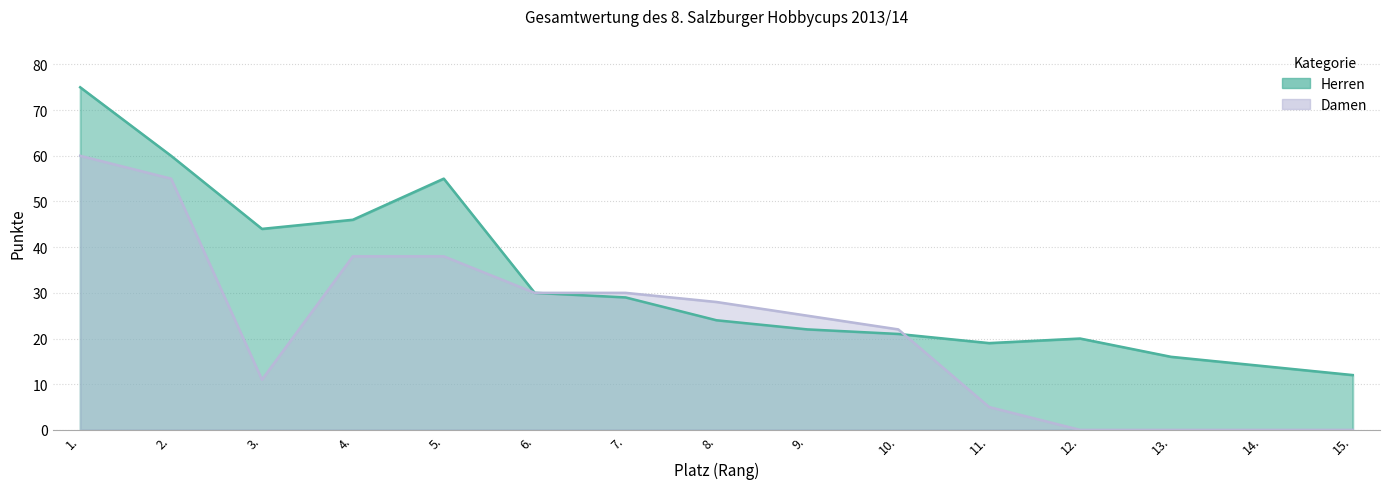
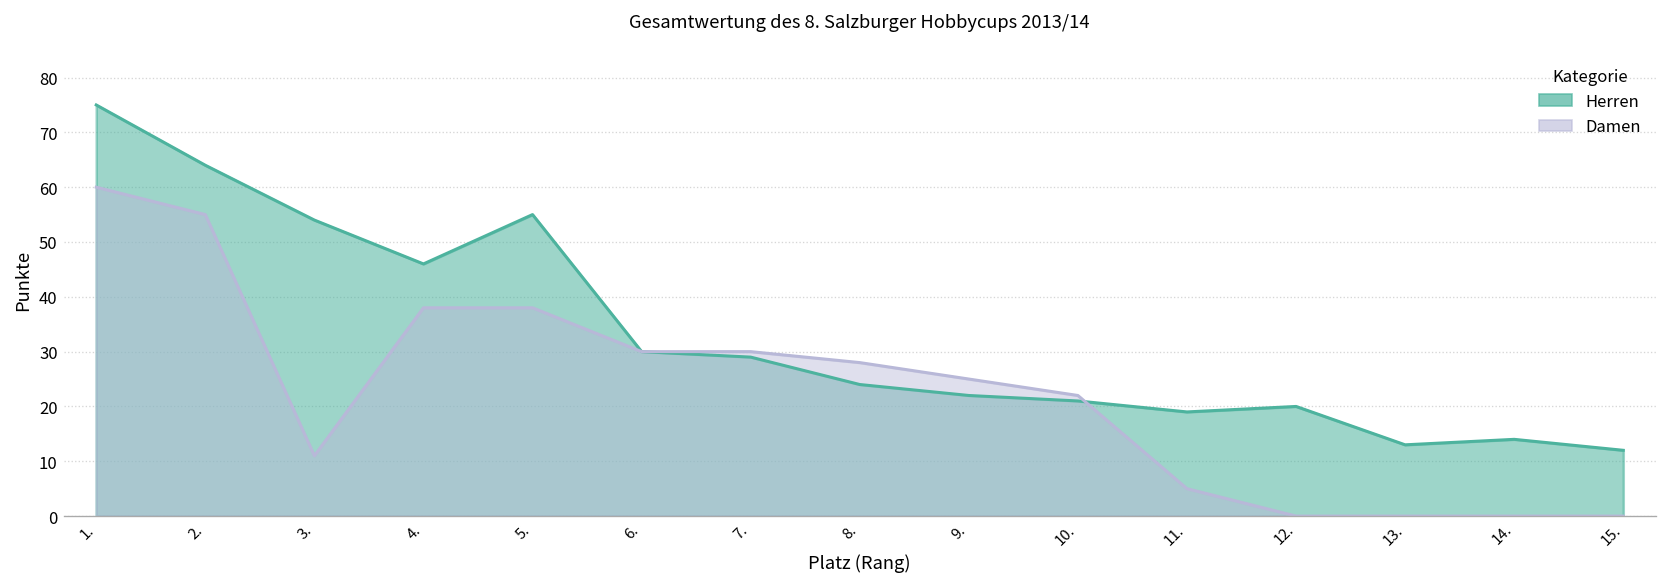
  {
    "Herren": {
      "1.": 75,
-     "2.": 60,
-     "3.": 44,
+     "2.": 64,
+     "3.": 54,
      "4.": 46,
      "5.": 55,
      "7.": 29,
      "8.": 24,
      "9.": 22,
      "10.": 21,
      "11.": 19,
      "12.": 20,
-     "13.": 16,
+     "13.": 13,
      "14.": 14,
      "15.": 12
    },
    "Damen": {
      "1.": 60,
      "2.": 55,
      "3.": 11,
      "4.": 38,
      "5.": 38,
      "7.": 30,
      "8.": 28,
      "9.": 25,
      "10.": 22,
      "11.": 5,
      "12.": 0,
      "13.": 0,
      "14.": 0,
      "15.": 0
    }
  }
